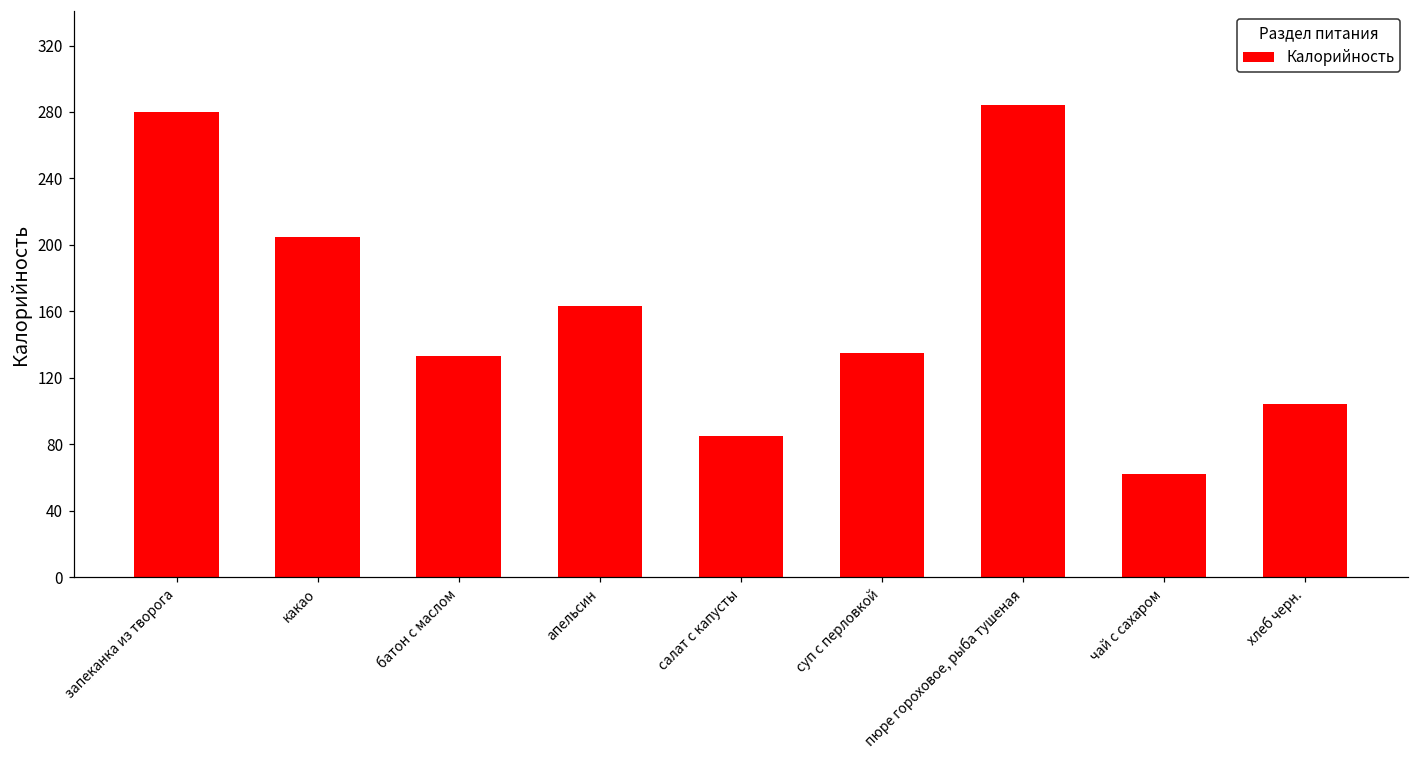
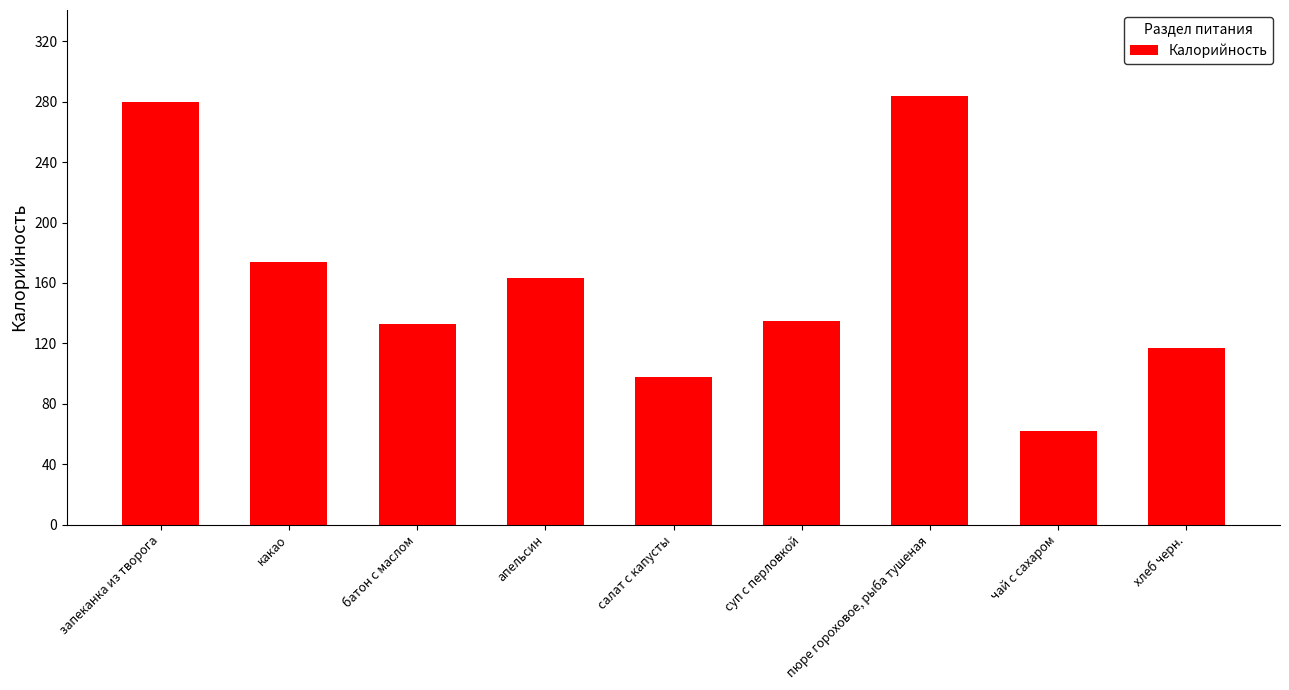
  {
    "запеканка из творога": 280,
-   "какао": 205,
+   "какао": 174,
    "батон с маслом": 133,
    "апельсин": 163,
-   "салат с капусты": 85,
+   "салат с капусты": 98,
    "суп с перловкой": 135,
    "пюре гороховое, рыба тушеная": 284,
    "чай с сахаром": 62,
-   "хлеб черн.": 104
+   "хлеб черн.": 117
  }
